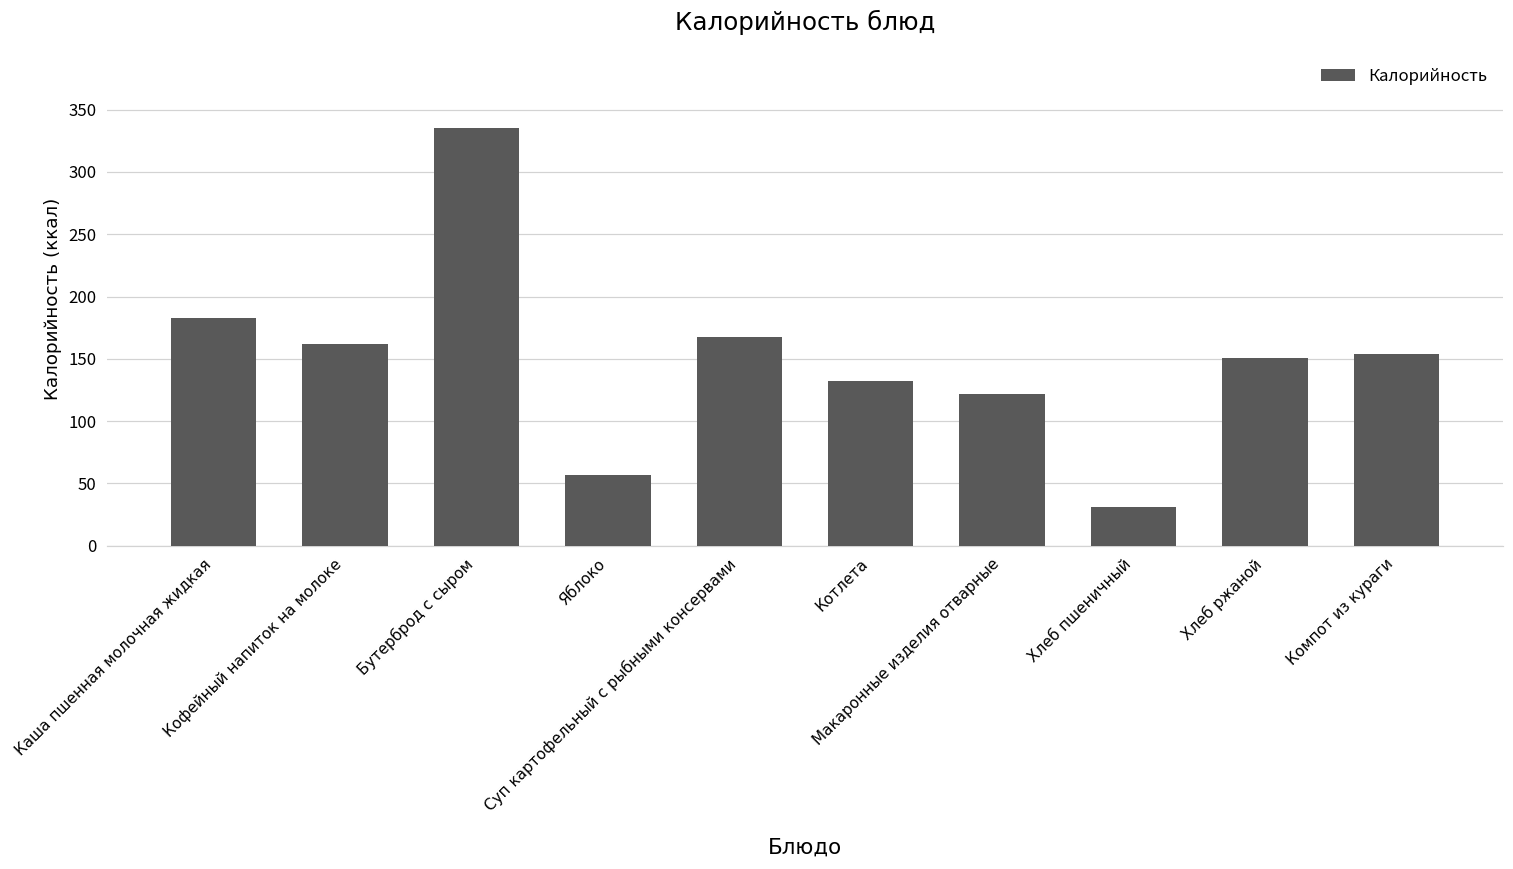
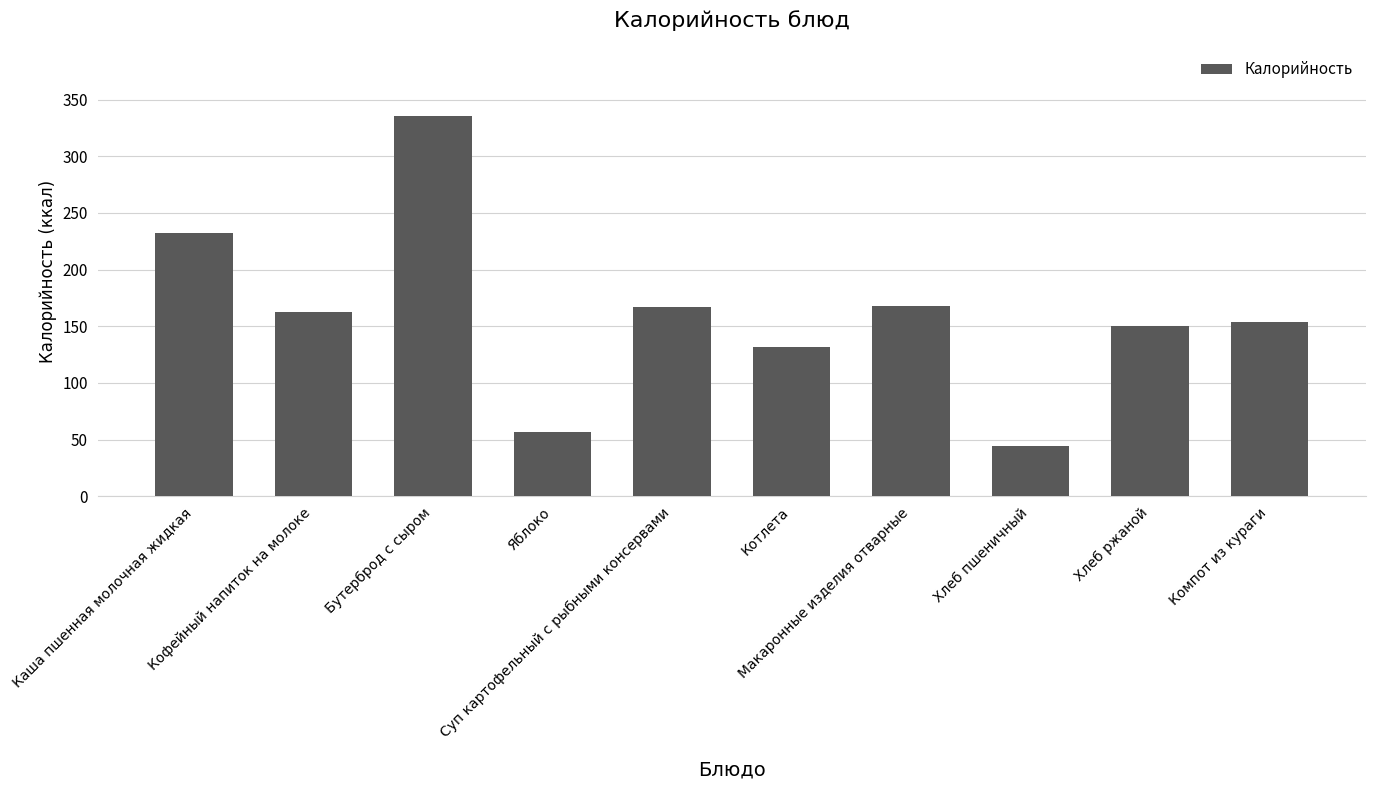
  {
-   "Каша пшенная молочная жидкая": 183,
+   "Каша пшенная молочная жидкая": 232,
    "Кофейный напиток на молоке": 162,
    "Бутерброд с сыром": 335,
    "Яблоко": 56,
    "Суп картофельный с рыбными консервами": 167,
    "Котлета": 132,
-   "Макаронные изделия отварные": 122,
-   "Хлеб пшеничный": 31,
+   "Макаронные изделия отварные": 168,
+   "Хлеб пшеничный": 45,
    "Хлеб ржаной": 150,
    "Компот из кураги": 154
  }
